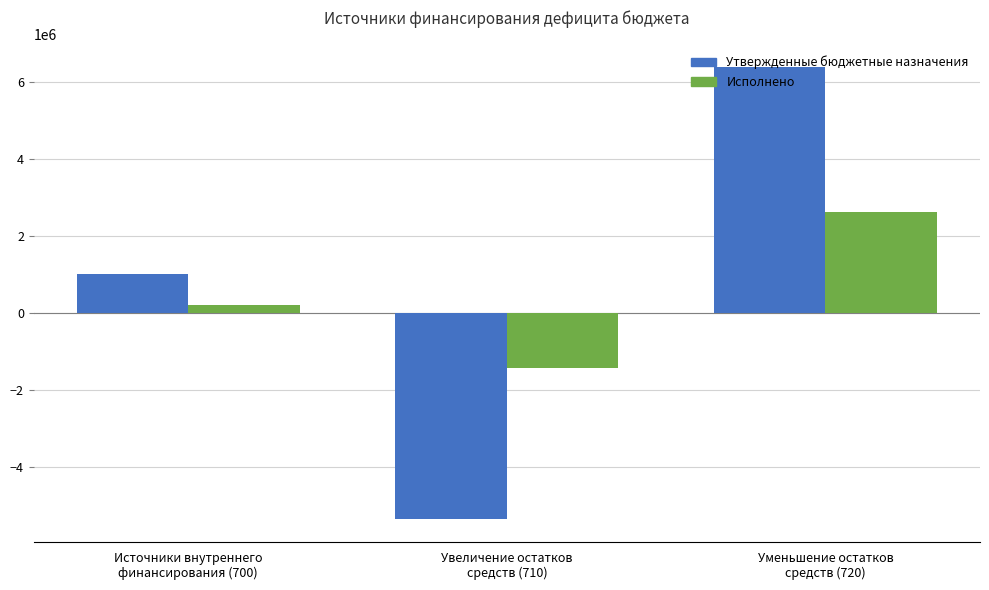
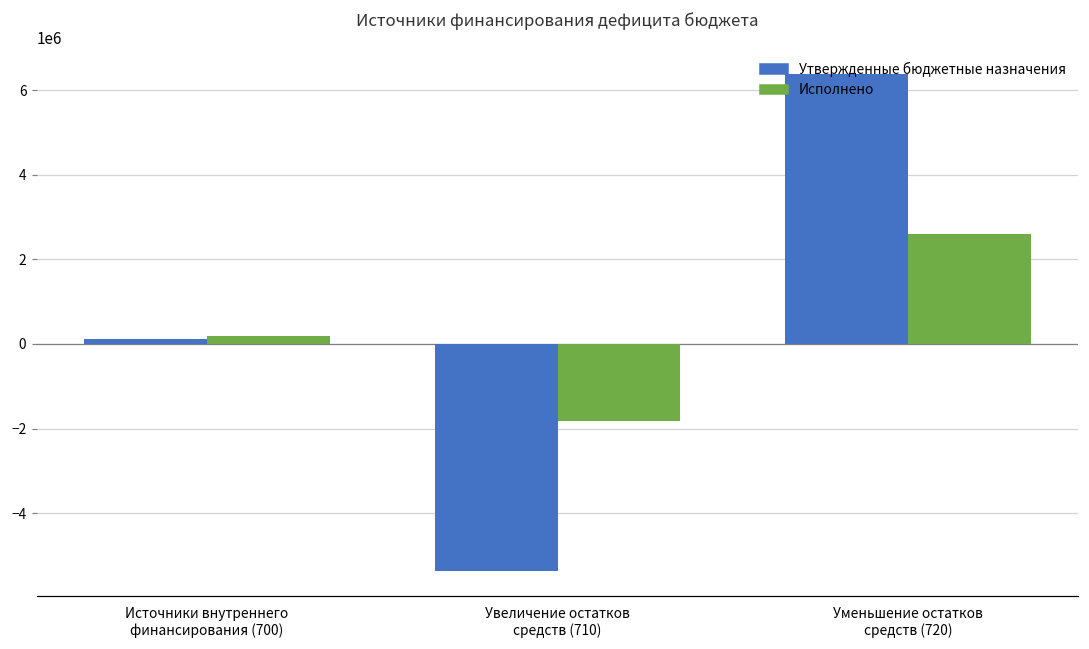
  {
    "Утвержденные бюджетные назначения": {
-     "Источники внутреннего финансирования (700)": 1000000,
+     "Источники внутреннего финансирования (700)": 100000,
      "Увеличение остатков средств (710)": -5400000,
      "Уменьшение остатков средств (720)": 6400000
    },
    "Исполнено": {
      "Источники внутреннего финансирования (700)": 200000,
-     "Увеличение остатков средств (710)": -1400000,
+     "Увеличение остатков средств (710)": -1800000,
      "Уменьшение остатков средств (720)": 2600000
    }
  }
